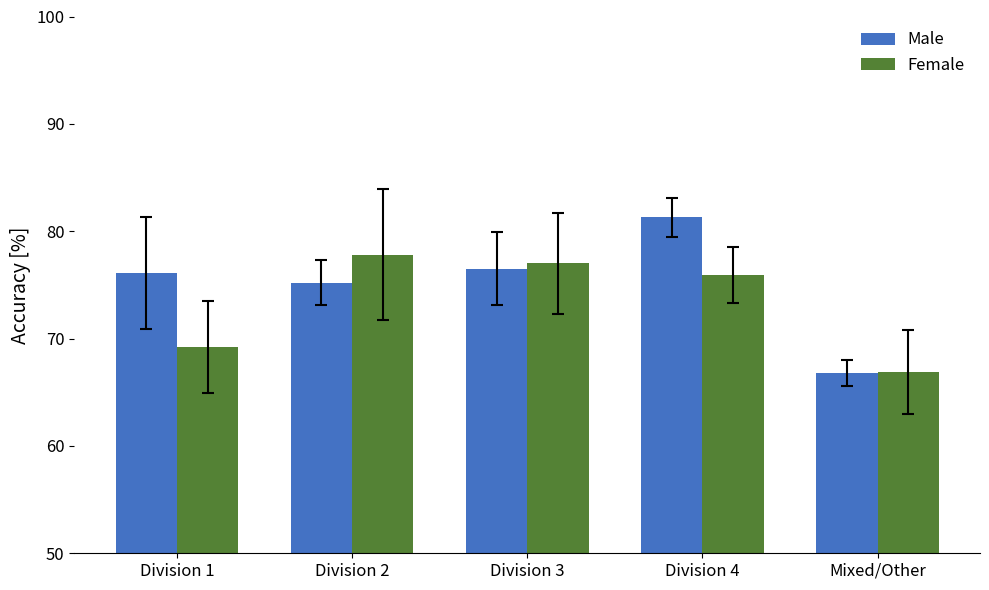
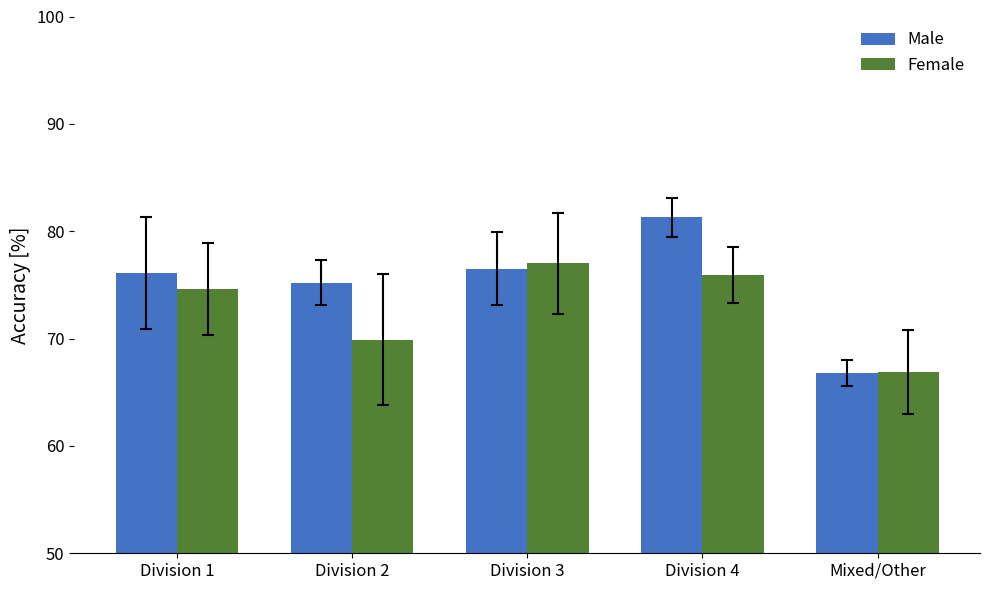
  {
    "Female": {
-     "Division 1": 69.2,
-     "Division 2": 77.8,
+     "Division 1": 74.6,
+     "Division 2": 69.9,
      "Division 3": 77.0,
      "Division 4": 75.9,
      "Mixed/Other": 66.9
    }
  }
